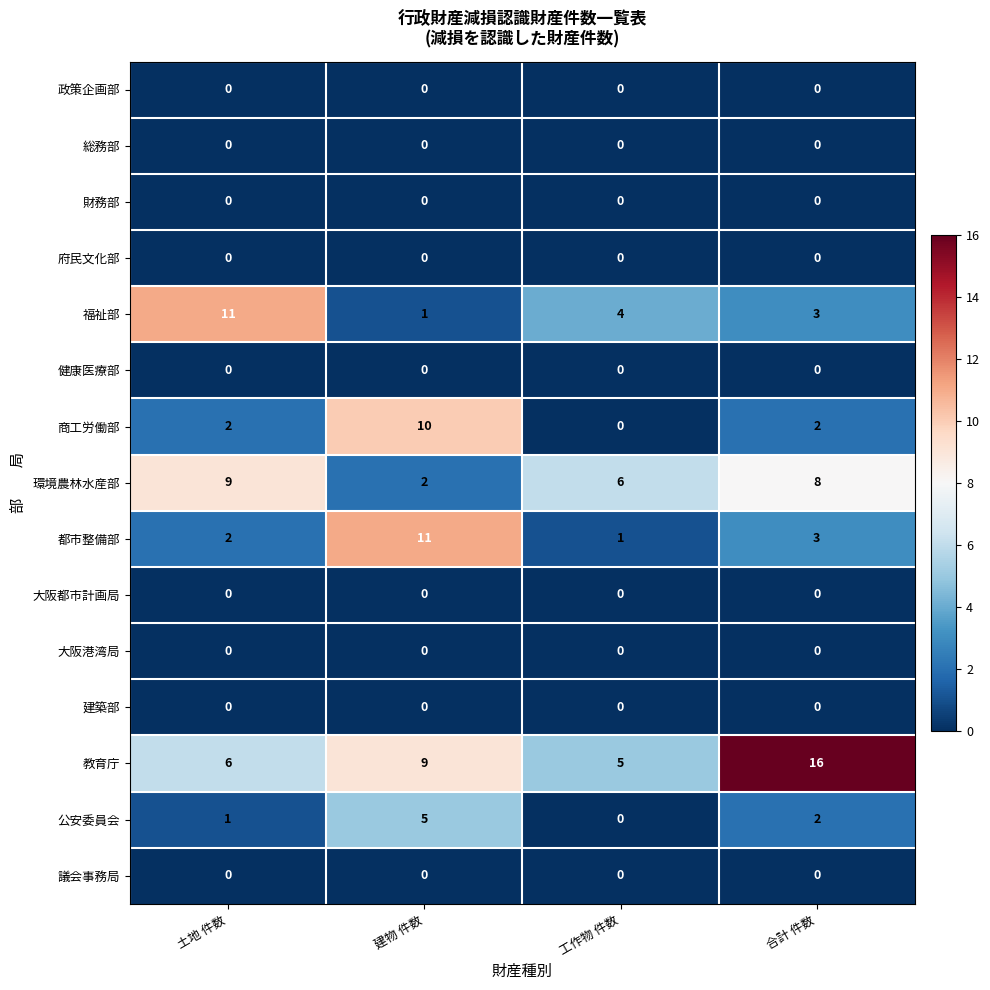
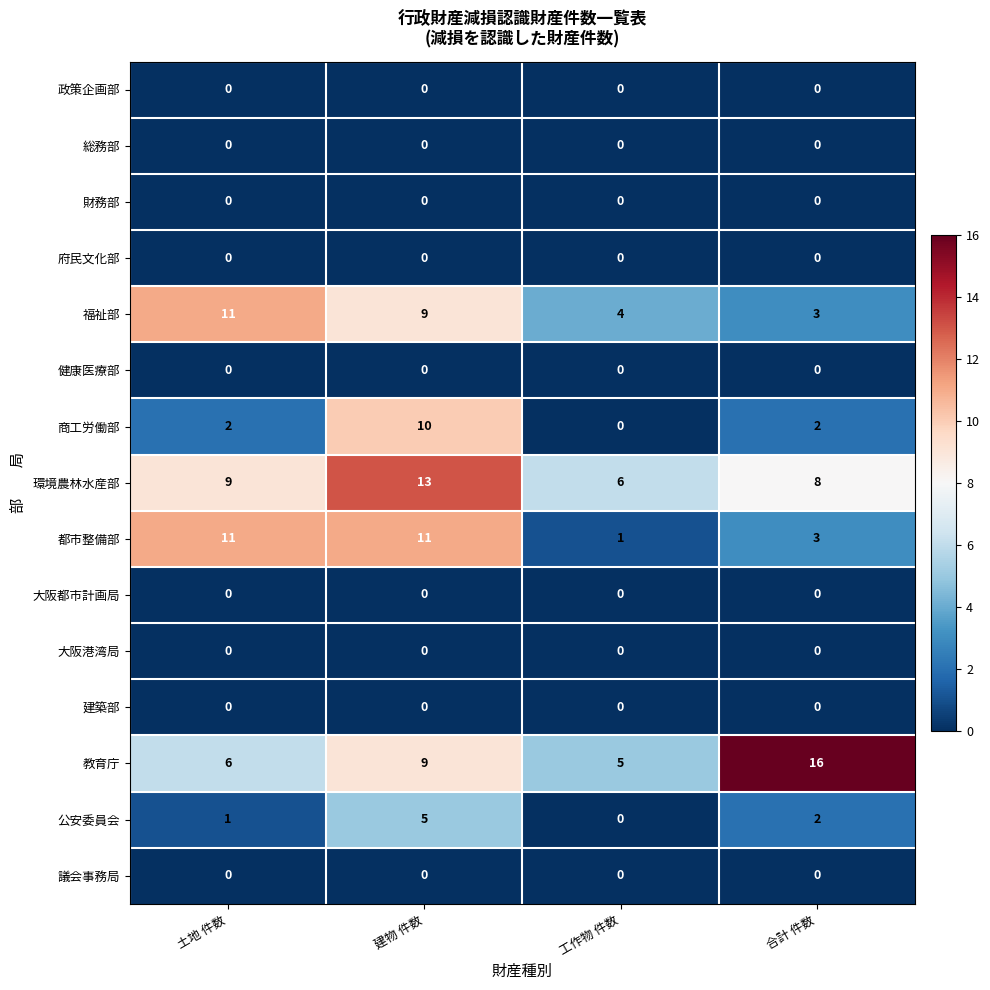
  {
    "政策企画部": {
      "土地 件数": 0,
      "建物 件数": 0,
      "工作物 件数": 0,
      "合計 件数": 0
    },
    "総務部": {
      "土地 件数": 0,
      "建物 件数": 0,
      "工作物 件数": 0,
      "合計 件数": 0
    },
    "財務部": {
      "土地 件数": 0,
      "建物 件数": 0,
      "工作物 件数": 0,
      "合計 件数": 0
    },
    "府民文化部": {
      "土地 件数": 0,
      "建物 件数": 0,
      "工作物 件数": 0,
      "合計 件数": 0
    },
    "福祉部": {
      "土地 件数": 11,
-     "建物 件数": 1,
+     "建物 件数": 9,
      "工作物 件数": 4,
      "合計 件数": 3
    },
    "健康医療部": {
      "土地 件数": 0,
      "建物 件数": 0,
      "工作物 件数": 0,
      "合計 件数": 0
    },
    "商工労働部": {
      "土地 件数": 2,
      "建物 件数": 10,
      "工作物 件数": 0,
      "合計 件数": 2
    },
    "環境農林水産部": {
      "土地 件数": 9,
-     "建物 件数": 2,
+     "建物 件数": 13,
      "工作物 件数": 6,
      "合計 件数": 8
    },
    "都市整備部": {
-     "土地 件数": 2,
+     "土地 件数": 11,
      "建物 件数": 11,
      "工作物 件数": 1,
      "合計 件数": 3
    },
    "大阪都市計画局": {
      "土地 件数": 0,
      "建物 件数": 0,
      "工作物 件数": 0,
      "合計 件数": 0
    },
    "大阪港湾局": {
      "土地 件数": 0,
      "建物 件数": 0,
      "工作物 件数": 0,
      "合計 件数": 0
    },
    "建築部": {
      "土地 件数": 0,
      "建物 件数": 0,
      "工作物 件数": 0,
      "合計 件数": 0
    },
    "教育庁": {
      "土地 件数": 6,
      "建物 件数": 9,
      "工作物 件数": 5,
      "合計 件数": 16
    },
    "公安委員会": {
      "土地 件数": 1,
      "建物 件数": 5,
      "工作物 件数": 0,
      "合計 件数": 2
    },
    "議会事務局": {
      "土地 件数": 0,
      "建物 件数": 0,
      "工作物 件数": 0,
      "合計 件数": 0
    }
  }
